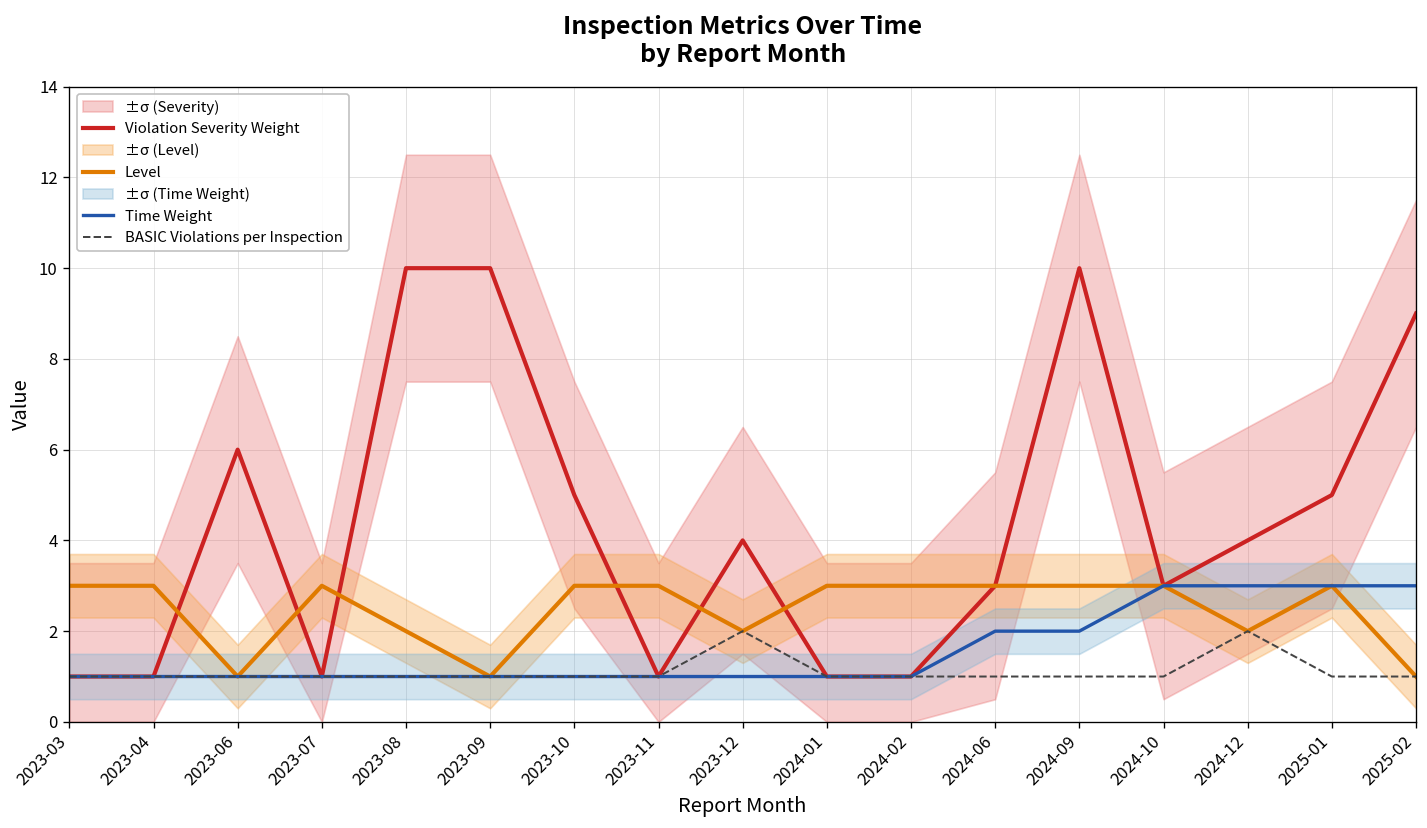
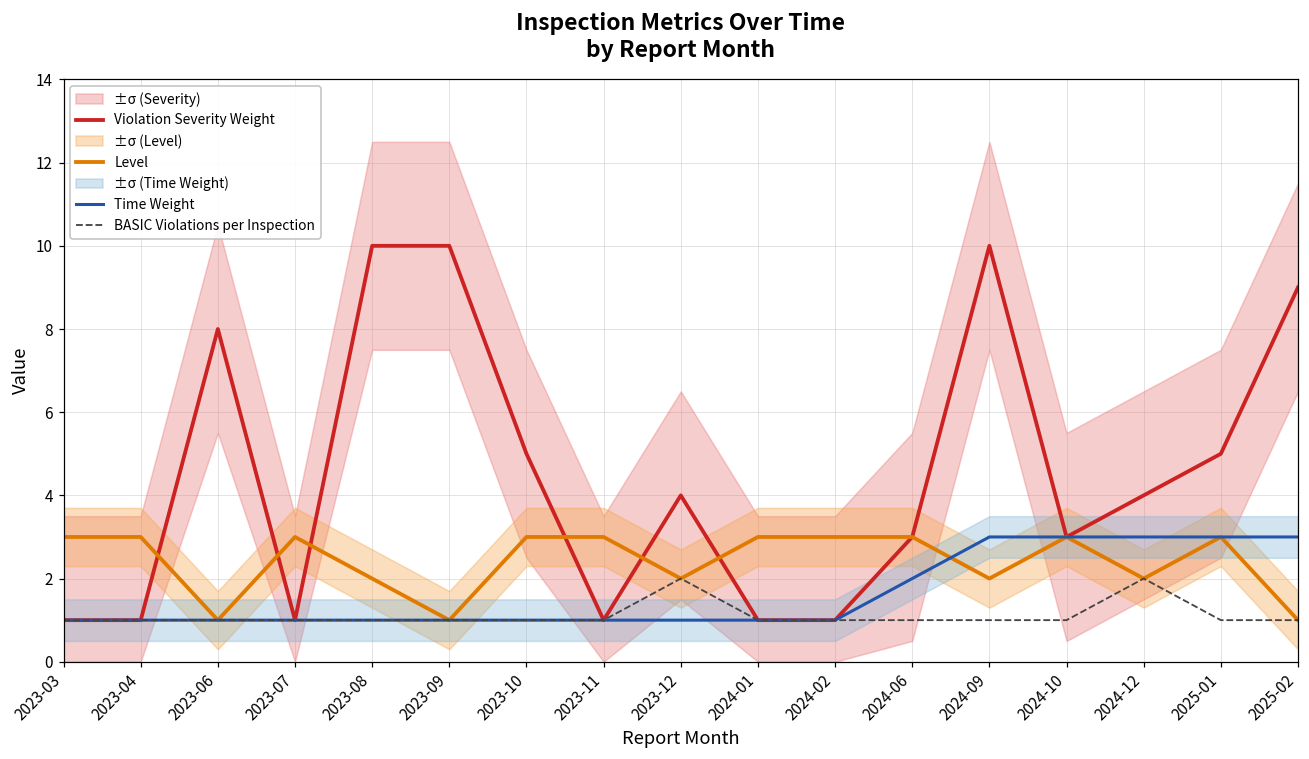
  {
    "Violation Severity Weight": {
-     "2023-06": 6,
+     "2023-06": 8,
      "2023-08": 10,
      "2023-09": 10,
      "2023-10": 5,
      "2023-12": 4,
      "2024-09": 10,
      "2024-12": 4,
      "2025-01": 5,
      "2025-02": 9
    },
    "Level": {
      "2023-03": 3,
      "2023-04": 3,
      "2023-07": 3,
      "2023-08": 2,
      "2023-10": 3,
      "2023-11": 3,
      "2024-01": 3,
      "2024-02": 3,
-     "2024-09": 3
+     "2024-09": 2
    },
    "Time Weight": {
      "2023-12": 1,
      "2024-06": 2,
-     "2024-09": 2,
+     "2024-09": 3,
      "2024-12": 3,
      "2025-02": 3
    },
    "BASIC Violations per Inspection": {
      "2024-06": 1,
      "2024-09": 1,
      "2024-10": 1,
      "2025-01": 1
    }
  }
